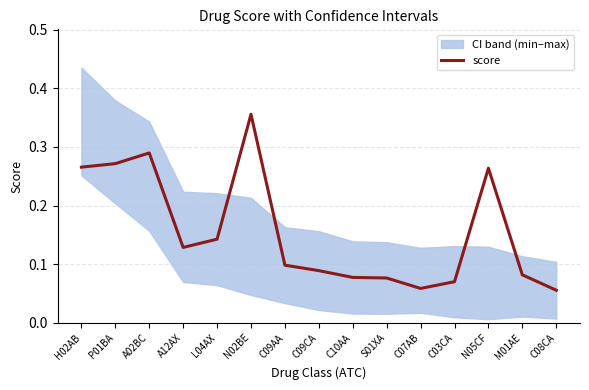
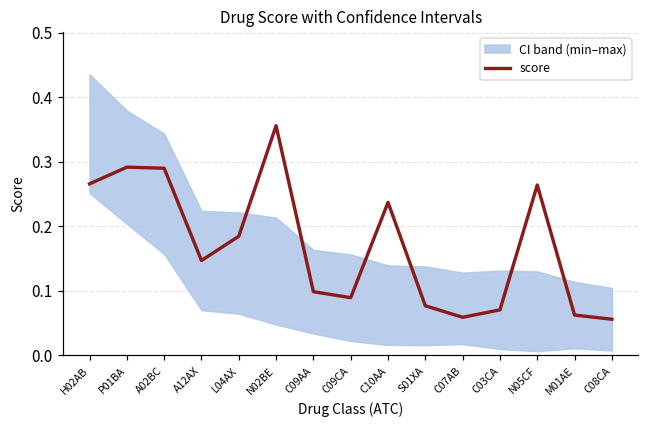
  {
    "score": {
      "H02AB": 0.27,
-     "P01BA": 0.27,
+     "P01BA": 0.29,
      "A02BC": 0.29,
-     "A12AX": 0.13,
-     "L04AX": 0.14,
+     "A12AX": 0.15,
+     "L04AX": 0.18,
      "N02BE": 0.36,
      "C09AA": 0.10,
      "C09CA": 0.09,
-     "C10AA": 0.08,
+     "C10AA": 0.24,
      "S01XA": 0.08,
      "C07AB": 0.06,
      "C03CA": 0.07,
      "N05CF": 0.26,
-     "M01AE": 0.08,
+     "M01AE": 0.06,
      "C08CA": 0.06
    }
  }
